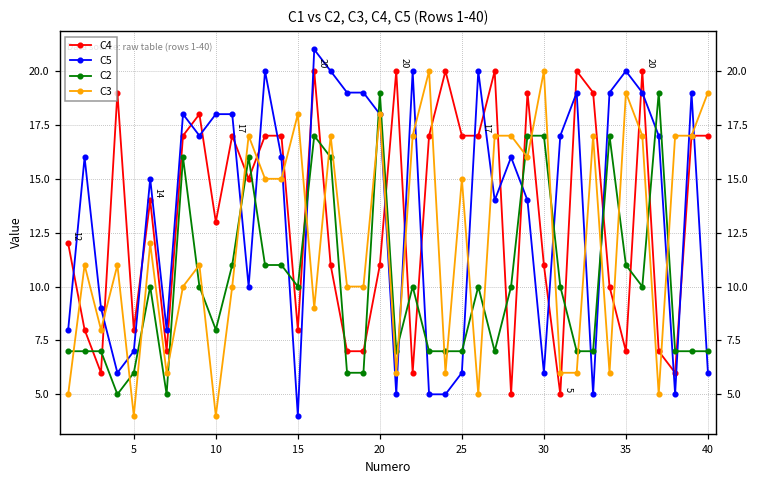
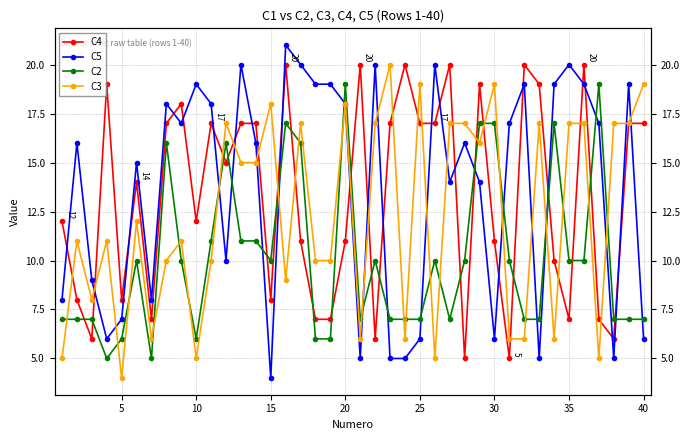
  {
    "C4": {
      "5": 8,
-     "10": 13,
+     "10": 12,
      "15": 8,
      "20": 11,
      "30": 11,
      "35": 7,
      "40": 17
    },
    "C5": {
      "5": 7,
-     "10": 18,
+     "10": 19,
      "15": 4,
      "25": 6,
      "30": 6,
      "40": 6
    },
    "C2": {
      "5": 6,
-     "10": 8,
+     "10": 6,
      "15": 10,
      "20": 19,
      "25": 7,
      "30": 17,
-     "35": 11,
+     "35": 10,
      "40": 7
    },
    "C3": {
      "5": 4,
-     "10": 4,
+     "10": 5,
      "15": 18,
-     "25": 15,
-     "30": 20,
-     "35": 19,
+     "25": 19,
+     "30": 19,
+     "35": 17,
      "40": 19
    }
  }
